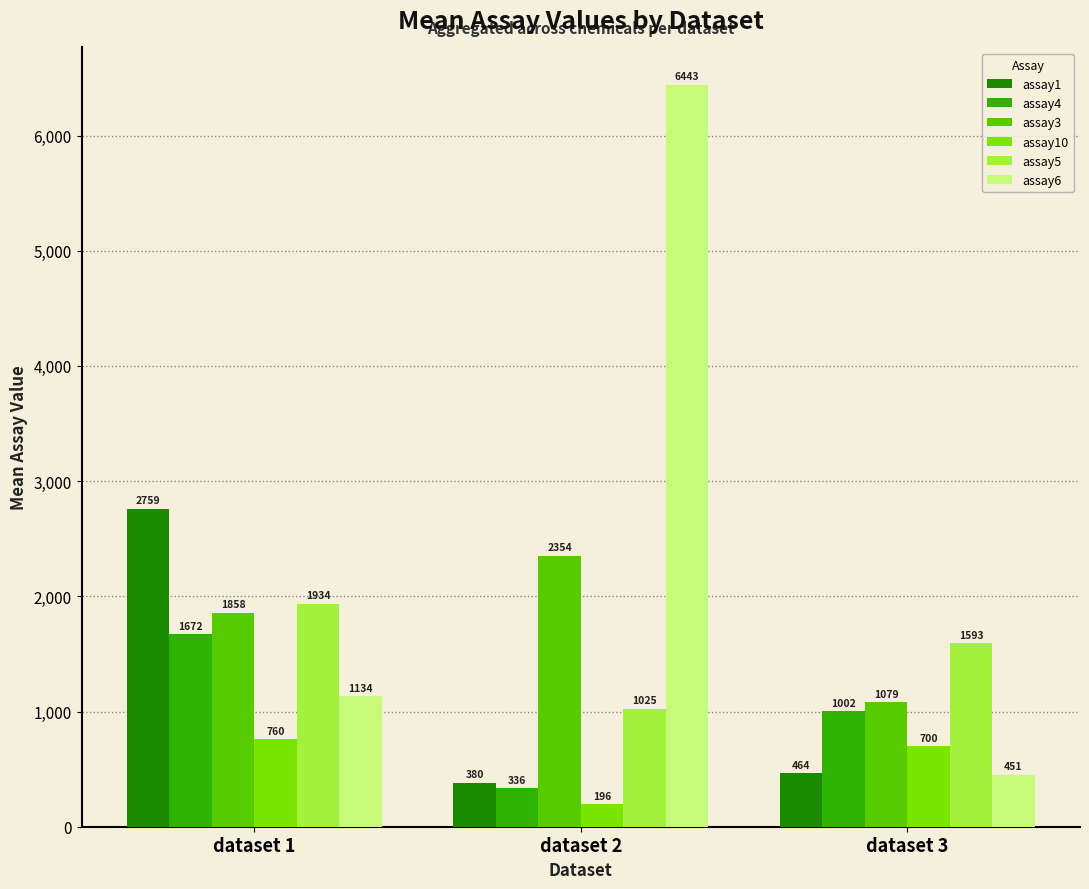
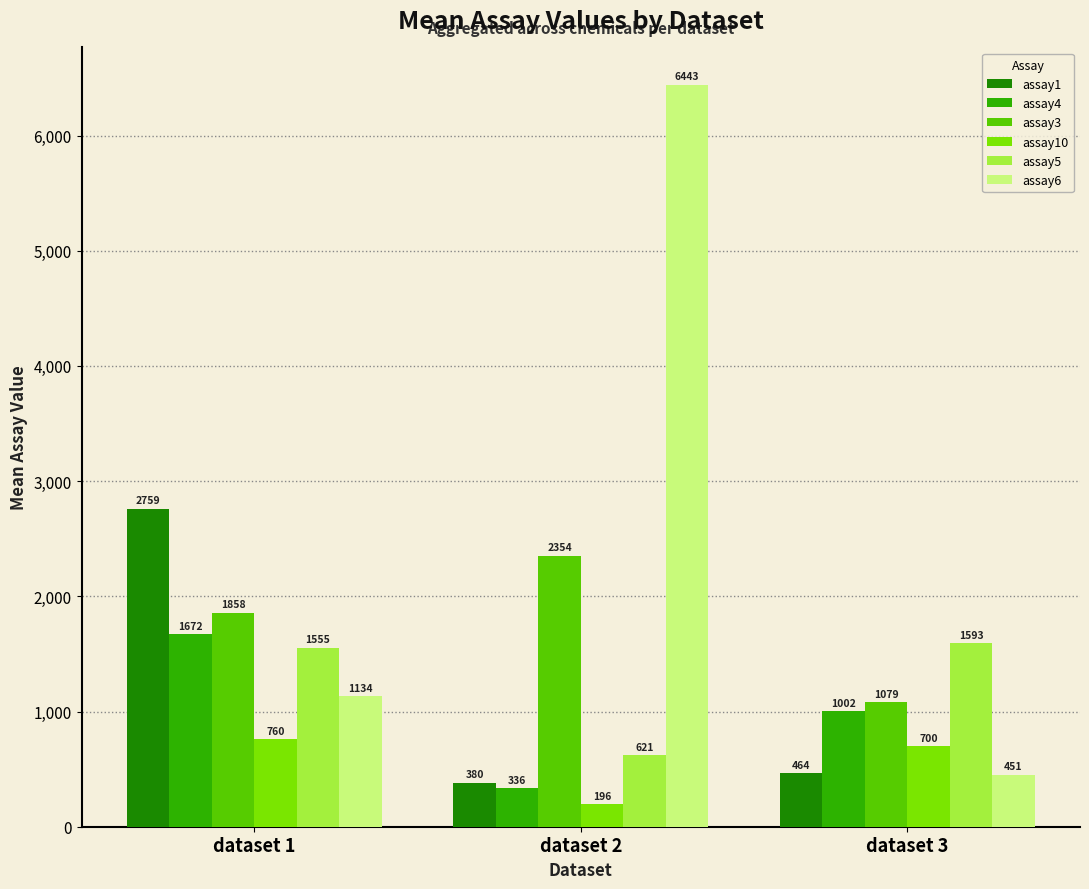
  {
    "assay5": {
-     "dataset 1": 1934,
-     "dataset 2": 1025,
+     "dataset 1": 1555,
+     "dataset 2": 621,
      "dataset 3": 1593
    },
    "assay6": {
      "dataset 1": 1134,
      "dataset 2": 6443,
      "dataset 3": 451
    }
  }
